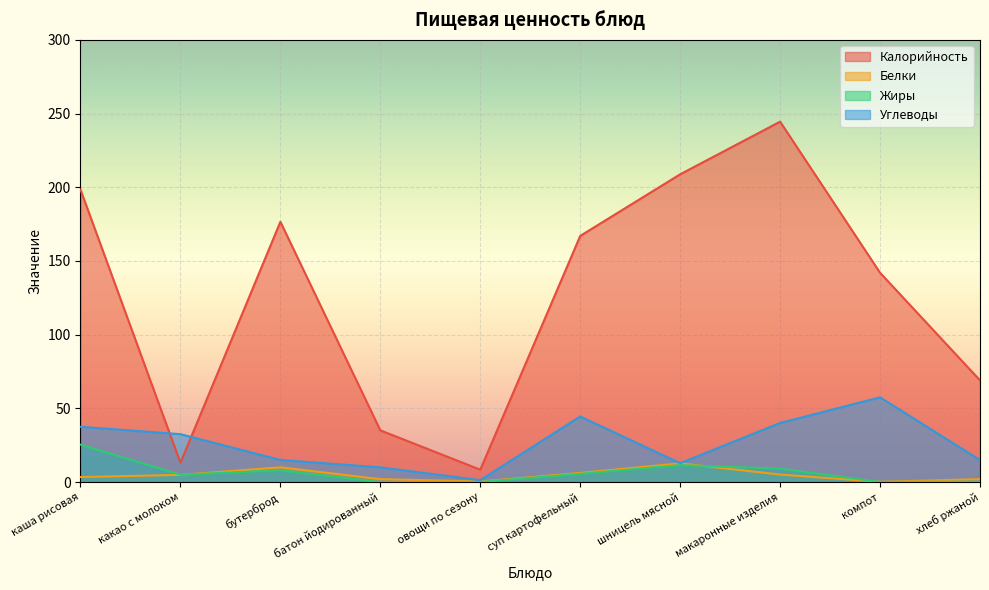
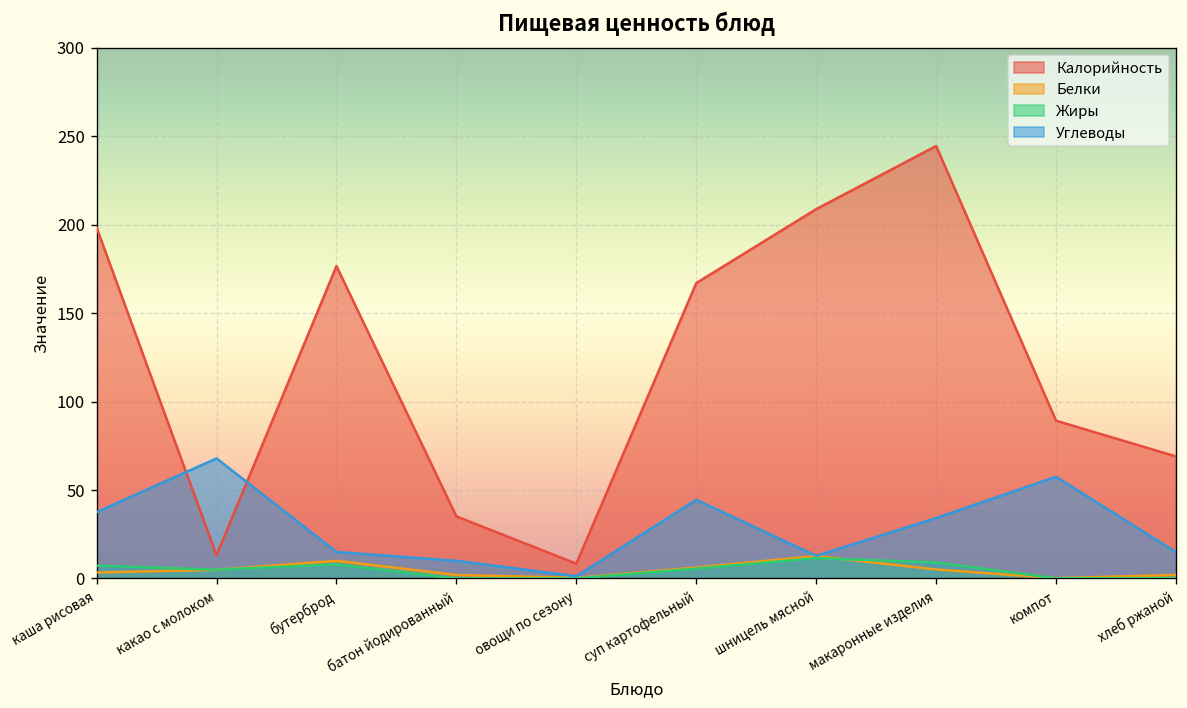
  {
    "Калорийность": {
      "каша рисовая": 198,
      "какао с молоком": 13,
      "бутерброд": 177,
      "батон йодированный": 35,
      "овощи по сезону": 8,
      "суп картофельный": 167,
      "шницель мясной": 209,
      "макаронные изделия": 245,
-     "компот": 142,
+     "компот": 89,
      "хлеб ржаной": 69
    },
    "Белки": {
      "каша рисовая": 3,
      "бутерброд": 10,
      "батон йодированный": 2,
      "макаронные изделия": 5,
      "хлеб ржаной": 2
    },
    "Жиры": {
-     "каша рисовая": 25,
+     "каша рисовая": 7,
      "бутерброд": 8,
      "батон йодированный": 0,
      "макаронные изделия": 9,
      "хлеб ржаной": 0
    },
    "Углеводы": {
      "каша рисовая": 38,
-     "какао с молоком": 33,
+     "какао с молоком": 68,
      "бутерброд": 15,
      "батон йодированный": 10,
      "суп картофельный": 45,
-     "макаронные изделия": 40,
+     "макаронные изделия": 34,
      "компот": 58,
      "хлеб ржаной": 15
    }
  }
